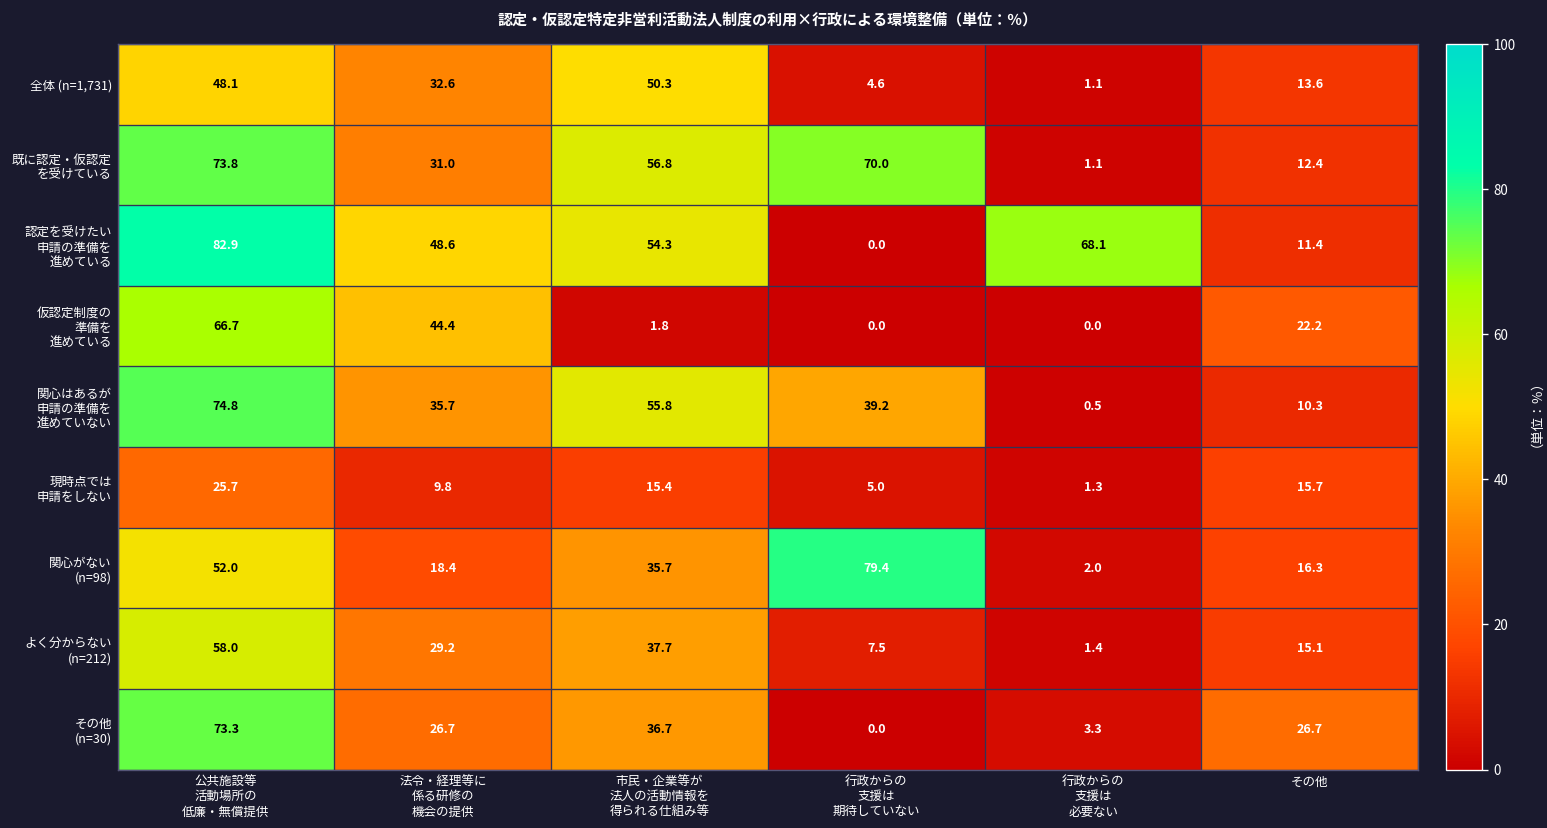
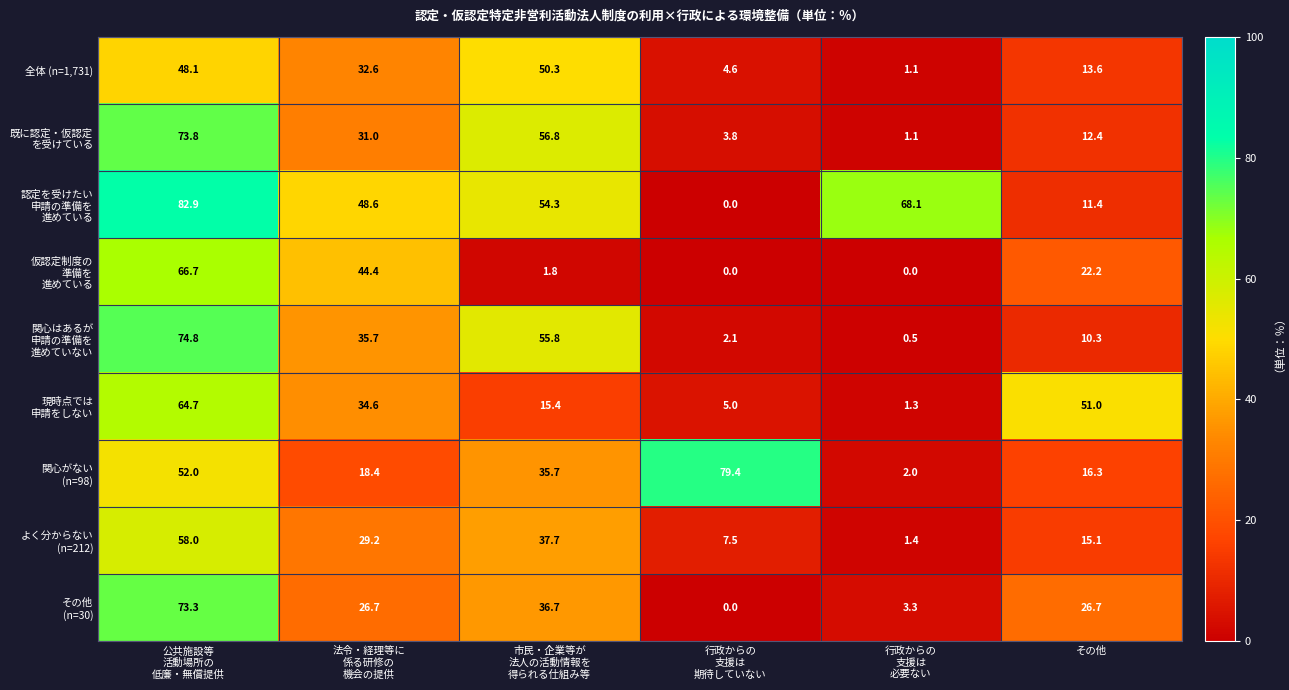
  {
    "全体 (n=1,731)": {
      "公共施設等 活動場所の 低廉・無償提供": 48.1,
      "法令・経理等に 係る研修の 機会の提供": 32.6,
      "市民・企業等が 法人の活動情報を 得られる仕組み等": 50.3,
      "行政からの 支援は 期待していない": 4.6,
      "行政からの 支援は 必要ない": 1.1,
      "その他": 13.6
    },
    "既に認定・仮認定 を受けている": {
      "公共施設等 活動場所の 低廉・無償提供": 73.8,
      "法令・経理等に 係る研修の 機会の提供": 31.0,
      "市民・企業等が 法人の活動情報を 得られる仕組み等": 56.8,
-     "行政からの 支援は 期待していない": 70.0,
+     "行政からの 支援は 期待していない": 3.8,
      "行政からの 支援は 必要ない": 1.1,
      "その他": 12.4
    },
    "認定を受けたい 申請の準備を 進めている": {
      "公共施設等 活動場所の 低廉・無償提供": 82.9,
      "法令・経理等に 係る研修の 機会の提供": 48.6,
      "市民・企業等が 法人の活動情報を 得られる仕組み等": 54.3,
      "行政からの 支援は 期待していない": 0.0,
      "行政からの 支援は 必要ない": 68.1,
      "その他": 11.4
    },
    "仮認定制度の 準備を 進めている": {
      "公共施設等 活動場所の 低廉・無償提供": 66.7,
      "法令・経理等に 係る研修の 機会の提供": 44.4,
      "市民・企業等が 法人の活動情報を 得られる仕組み等": 1.8,
      "行政からの 支援は 期待していない": 0.0,
      "行政からの 支援は 必要ない": 0.0,
      "その他": 22.2
    },
    "関心はあるが 申請の準備を 進めていない": {
      "公共施設等 活動場所の 低廉・無償提供": 74.8,
      "法令・経理等に 係る研修の 機会の提供": 35.7,
      "市民・企業等が 法人の活動情報を 得られる仕組み等": 55.8,
-     "行政からの 支援は 期待していない": 39.2,
+     "行政からの 支援は 期待していない": 2.1,
      "行政からの 支援は 必要ない": 0.5,
      "その他": 10.3
    },
    "現時点では 申請をしない": {
-     "公共施設等 活動場所の 低廉・無償提供": 25.7,
-     "法令・経理等に 係る研修の 機会の提供": 9.8,
+     "公共施設等 活動場所の 低廉・無償提供": 64.7,
+     "法令・経理等に 係る研修の 機会の提供": 34.6,
      "市民・企業等が 法人の活動情報を 得られる仕組み等": 15.4,
      "行政からの 支援は 期待していない": 5.0,
      "行政からの 支援は 必要ない": 1.3,
-     "その他": 15.7
+     "その他": 51.0
    },
    "関心がない (n=98)": {
      "公共施設等 活動場所の 低廉・無償提供": 52.0,
      "法令・経理等に 係る研修の 機会の提供": 18.4,
      "市民・企業等が 法人の活動情報を 得られる仕組み等": 35.7,
      "行政からの 支援は 期待していない": 79.4,
      "行政からの 支援は 必要ない": 2.0,
      "その他": 16.3
    },
    "よく分からない (n=212)": {
      "公共施設等 活動場所の 低廉・無償提供": 58.0,
      "法令・経理等に 係る研修の 機会の提供": 29.2,
      "市民・企業等が 法人の活動情報を 得られる仕組み等": 37.7,
      "行政からの 支援は 期待していない": 7.5,
      "行政からの 支援は 必要ない": 1.4,
      "その他": 15.1
    },
    "その他 (n=30)": {
      "公共施設等 活動場所の 低廉・無償提供": 73.3,
      "法令・経理等に 係る研修の 機会の提供": 26.7,
      "市民・企業等が 法人の活動情報を 得られる仕組み等": 36.7,
      "行政からの 支援は 期待していない": 0.0,
      "行政からの 支援は 必要ない": 3.3,
      "その他": 26.7
    }
  }
